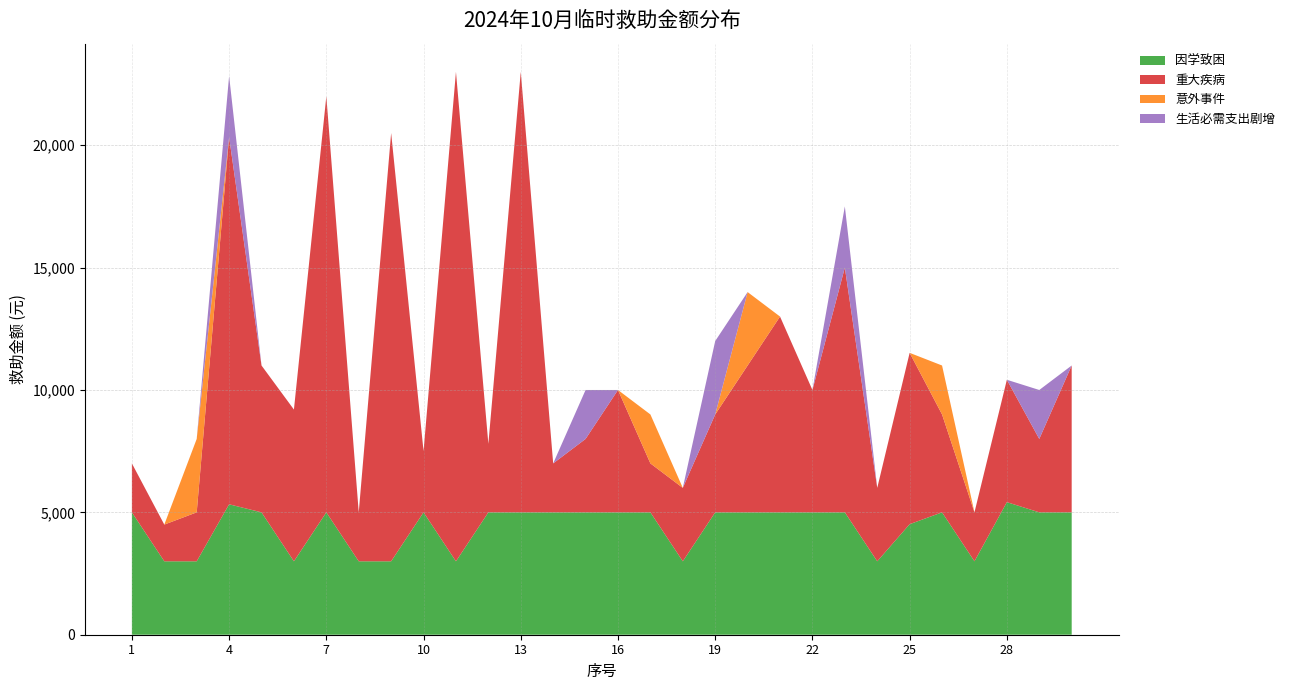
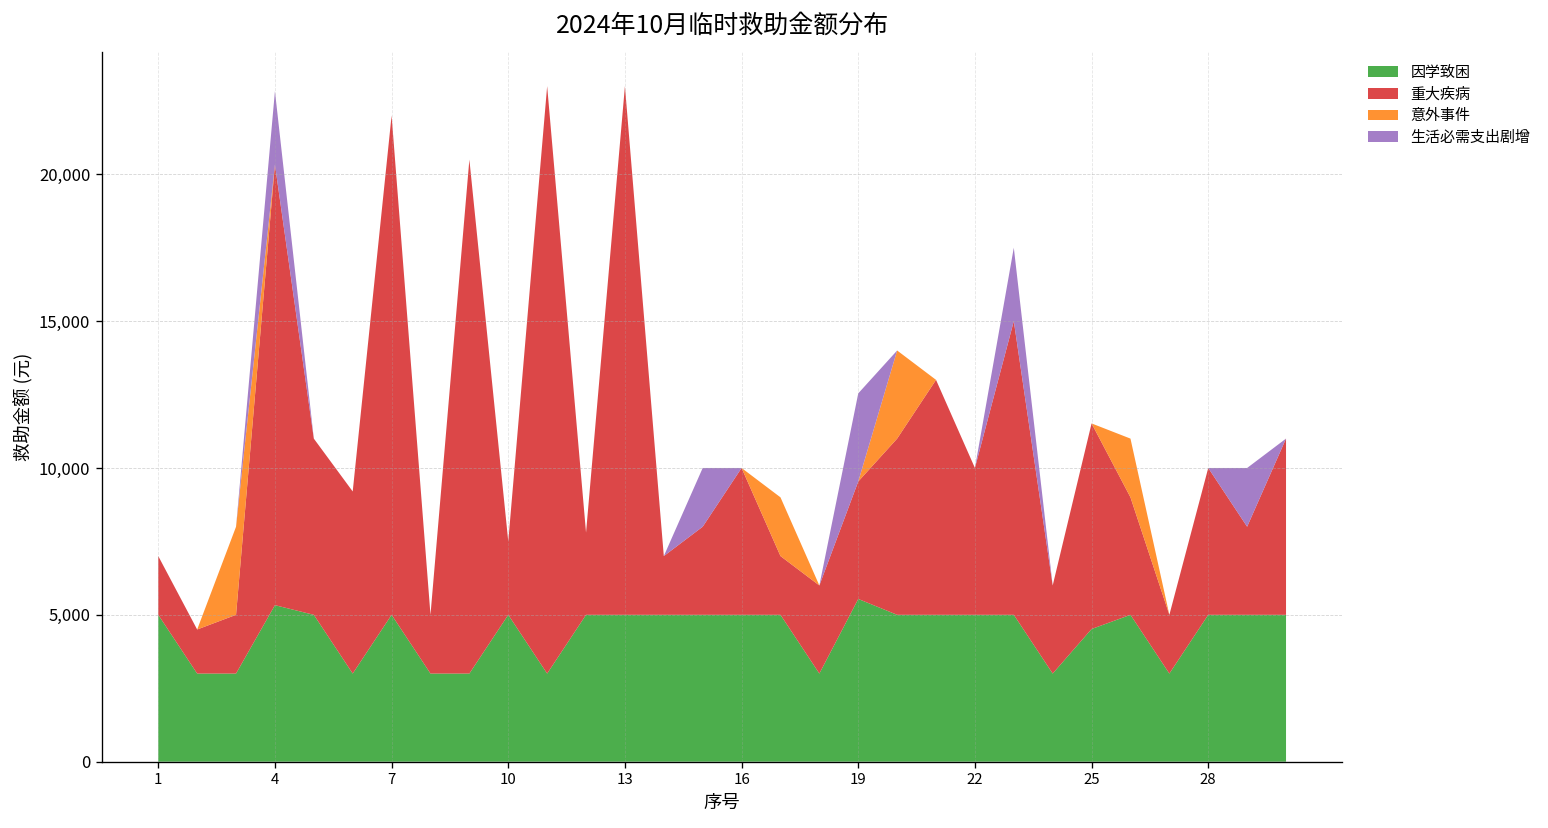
  {
    "因学致困": {
      "1": "5,000",
      "4": "5,300",
      "7": "5,000",
      "10": "5,000",
      "13": "5,000",
      "16": "5,000",
-     "19": "5,000",
+     "19": "5,500",
      "22": "5,000",
      "25": "4,500",
-     "28": "5,400"
+     "28": "5,000"
    }
  }
